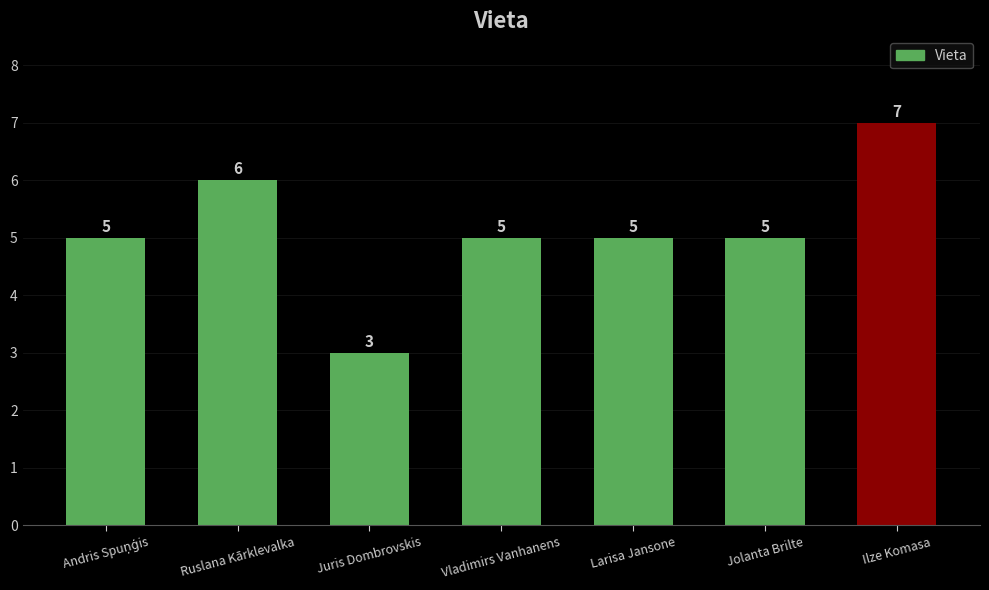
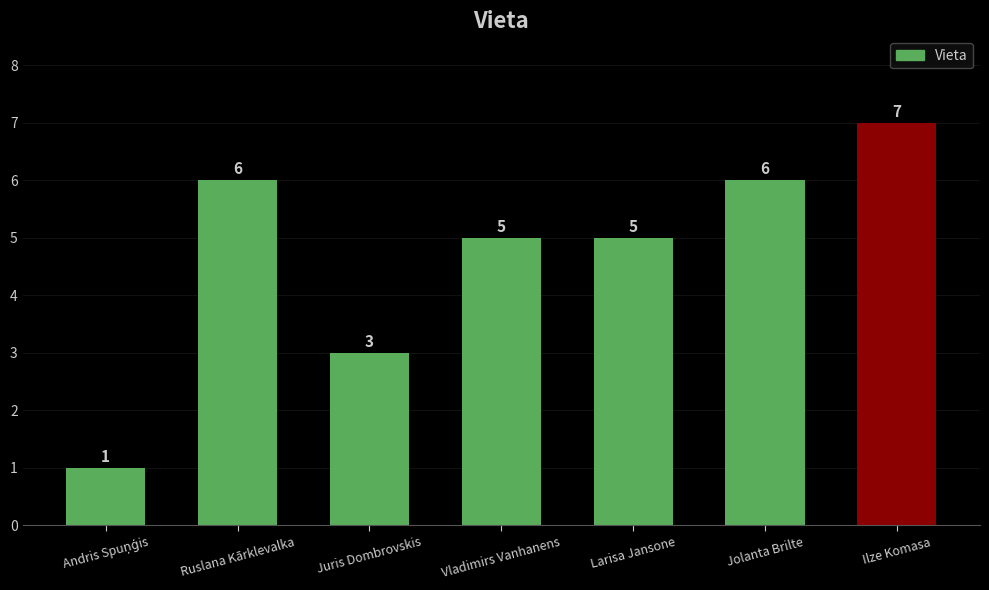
  {
-   "Andris Spuņģis": 5,
+   "Andris Spuņģis": 1,
    "Ruslana Kārklevalka": 6,
    "Juris Dombrovskis": 3,
    "Vladimirs Vanhanens": 5,
    "Larisa Jansone": 5,
-   "Jolanta Brilte": 5,
+   "Jolanta Brilte": 6,
    "Ilze Komasa": 7
  }
